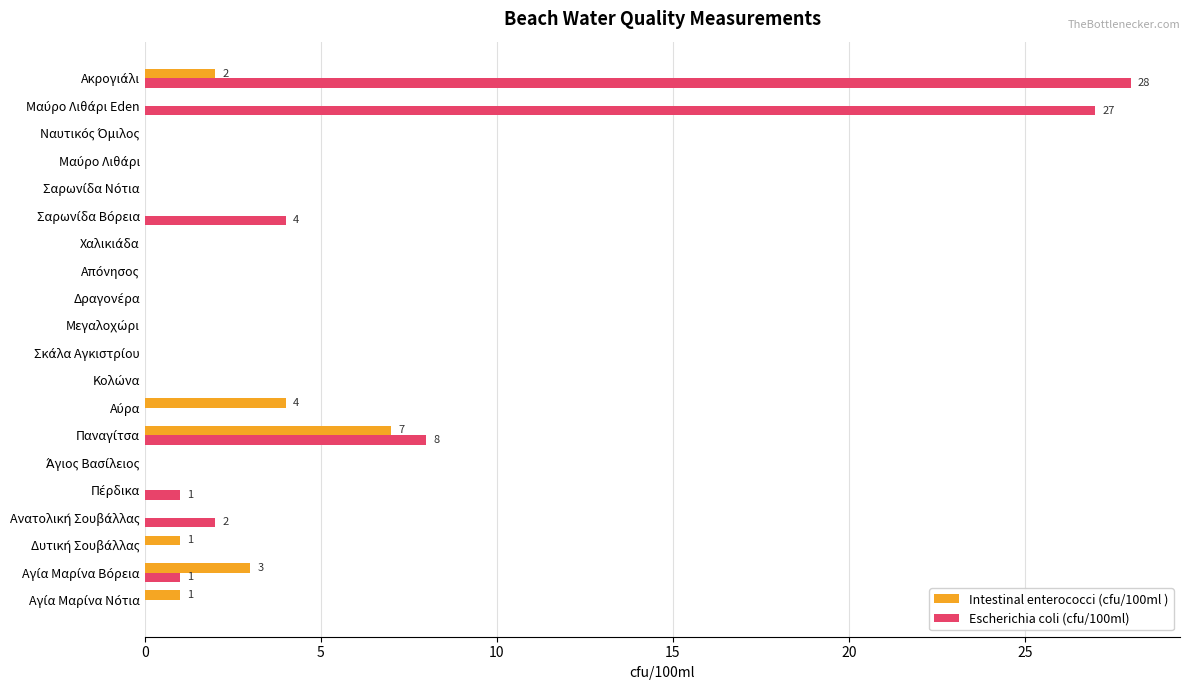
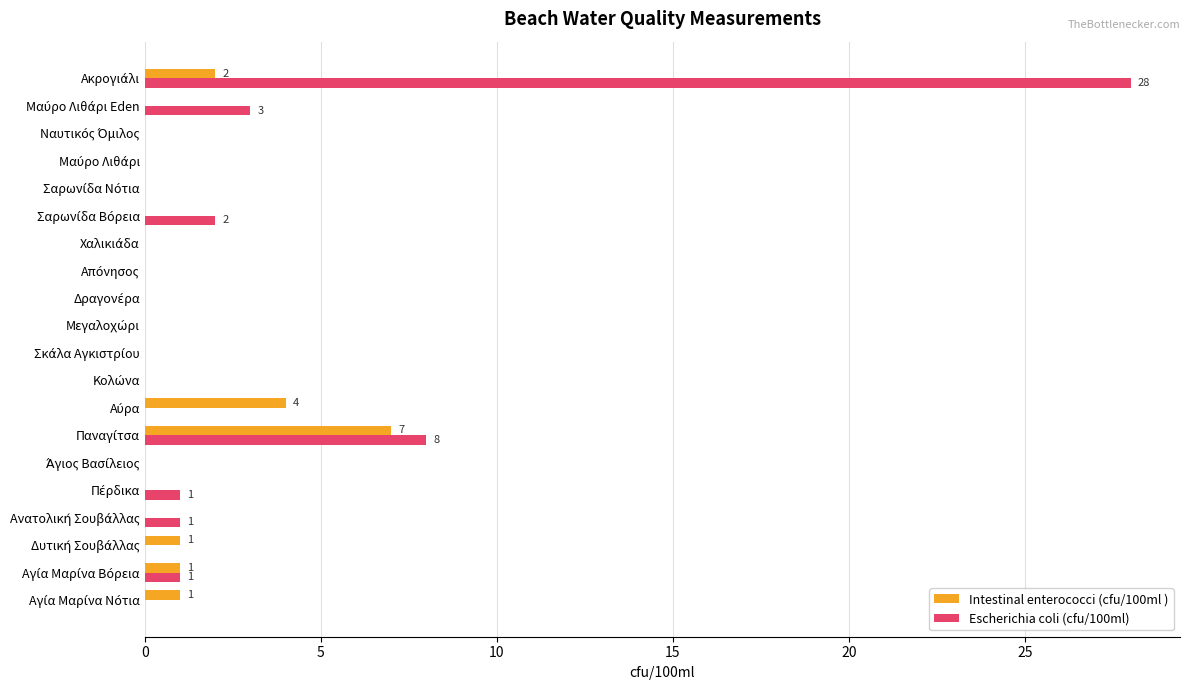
  {
    "Intestinal enterococci (cfu/100ml )": {
      "Ακρογιάλι": 2,
      "Αύρα": 4,
      "Παναγίτσα": 7,
      "Δυτική Σουβάλλας": 1,
-     "Αγία Μαρίνα Βόρεια": 3,
+     "Αγία Μαρίνα Βόρεια": 1,
      "Αγία Μαρίνα Νότια": 1
    },
    "Escherichia coli (cfu/100ml)": {
      "Ακρογιάλι": 28,
-     "Μαύρο Λιθάρι Eden": 27,
-     "Σαρωνίδα Βόρεια": 4,
+     "Μαύρο Λιθάρι Eden": 3,
+     "Σαρωνίδα Βόρεια": 2,
      "Παναγίτσα": 8,
      "Πέρδικα": 1,
-     "Ανατολική Σουβάλλας": 2,
+     "Ανατολική Σουβάλλας": 1,
      "Αγία Μαρίνα Βόρεια": 1
    }
  }
